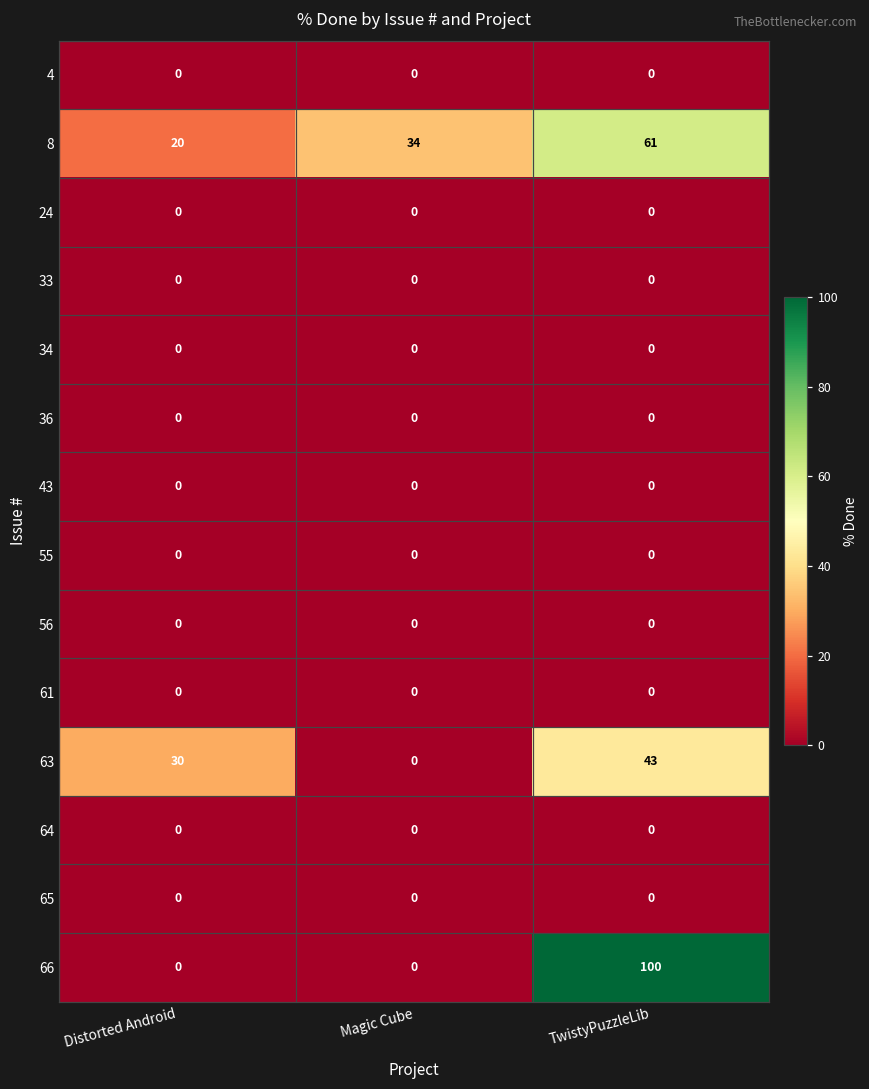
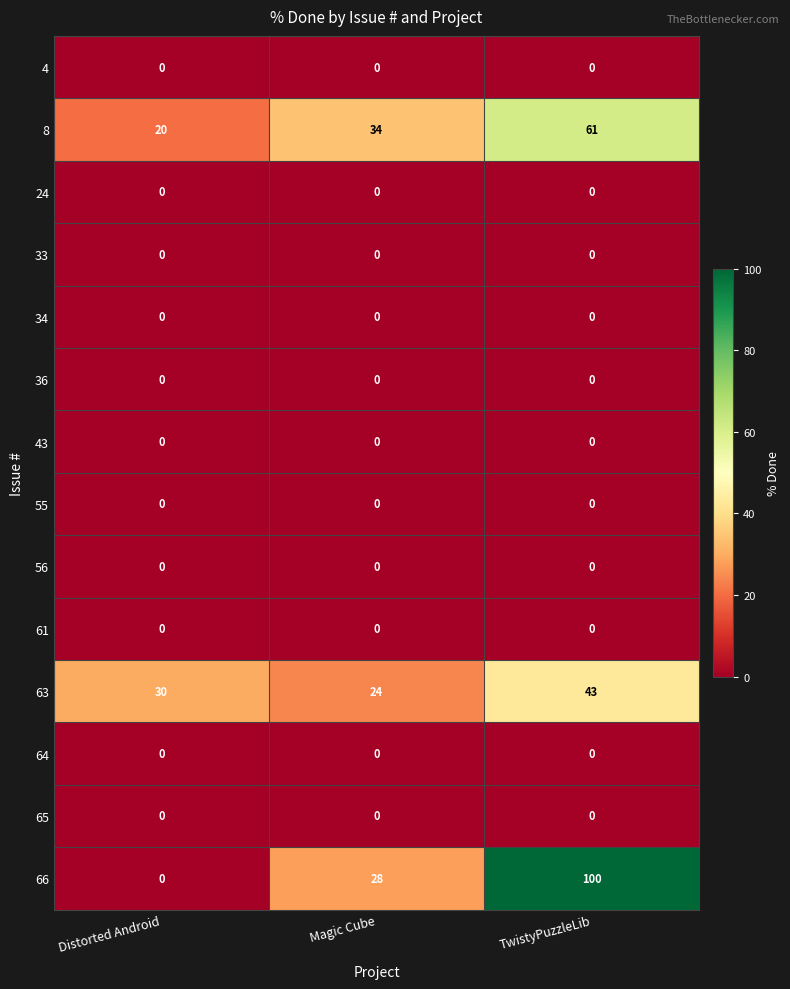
  {
    "4": {
      "Distorted Android": 0,
      "Magic Cube": 0,
      "TwistyPuzzleLib": 0
    },
    "8": {
      "Distorted Android": 20,
      "Magic Cube": 34,
      "TwistyPuzzleLib": 61
    },
    "24": {
      "Distorted Android": 0,
      "Magic Cube": 0,
      "TwistyPuzzleLib": 0
    },
    "33": {
      "Distorted Android": 0,
      "Magic Cube": 0,
      "TwistyPuzzleLib": 0
    },
    "34": {
      "Distorted Android": 0,
      "Magic Cube": 0,
      "TwistyPuzzleLib": 0
    },
    "36": {
      "Distorted Android": 0,
      "Magic Cube": 0,
      "TwistyPuzzleLib": 0
    },
    "43": {
      "Distorted Android": 0,
      "Magic Cube": 0,
      "TwistyPuzzleLib": 0
    },
    "55": {
      "Distorted Android": 0,
      "Magic Cube": 0,
      "TwistyPuzzleLib": 0
    },
    "56": {
      "Distorted Android": 0,
      "Magic Cube": 0,
      "TwistyPuzzleLib": 0
    },
    "61": {
      "Distorted Android": 0,
      "Magic Cube": 0,
      "TwistyPuzzleLib": 0
    },
    "63": {
      "Distorted Android": 30,
-     "Magic Cube": 0,
+     "Magic Cube": 24,
      "TwistyPuzzleLib": 43
    },
    "64": {
      "Distorted Android": 0,
      "Magic Cube": 0,
      "TwistyPuzzleLib": 0
    },
    "65": {
      "Distorted Android": 0,
      "Magic Cube": 0,
      "TwistyPuzzleLib": 0
    },
    "66": {
      "Distorted Android": 0,
-     "Magic Cube": 0,
+     "Magic Cube": 28,
      "TwistyPuzzleLib": 100
    }
  }
